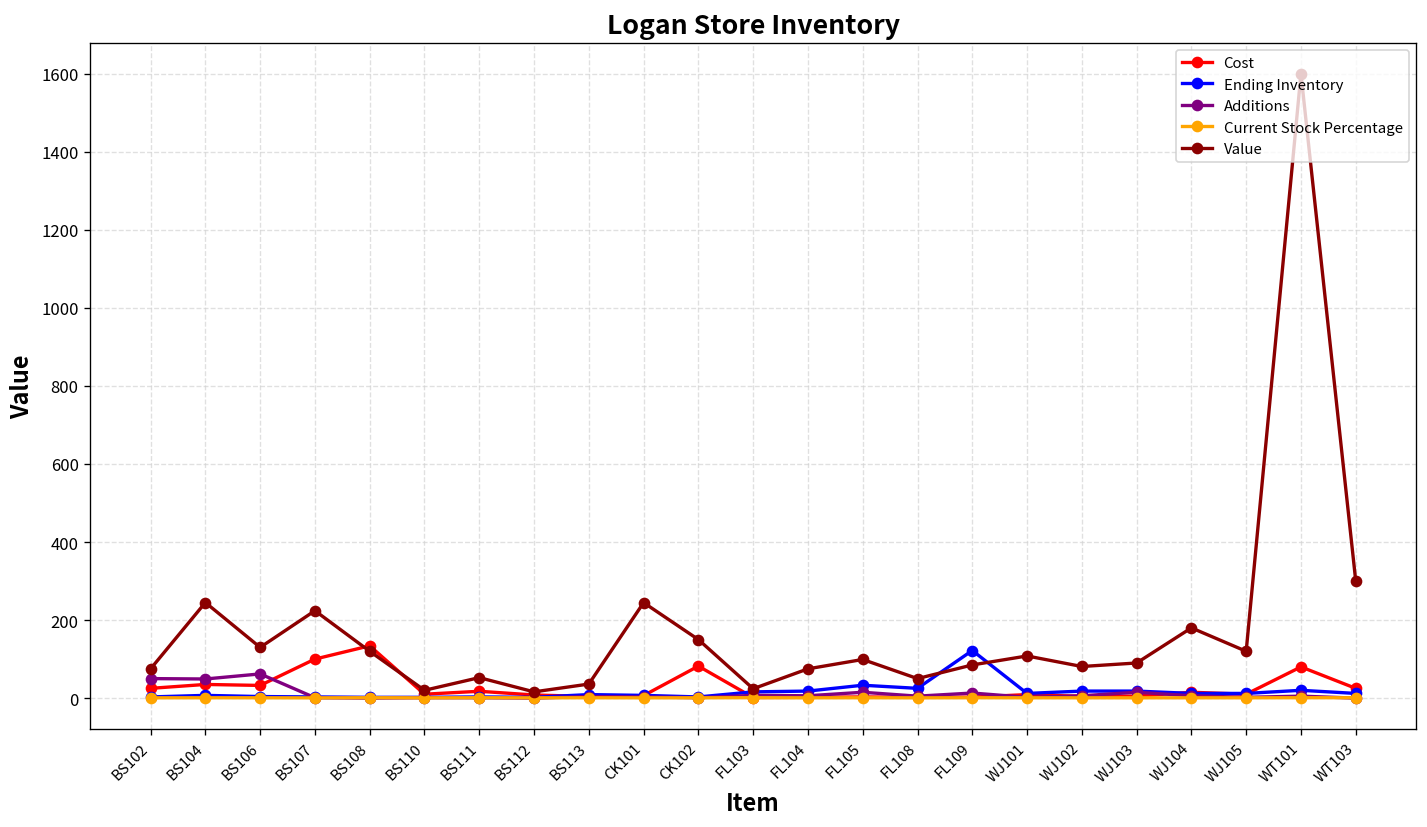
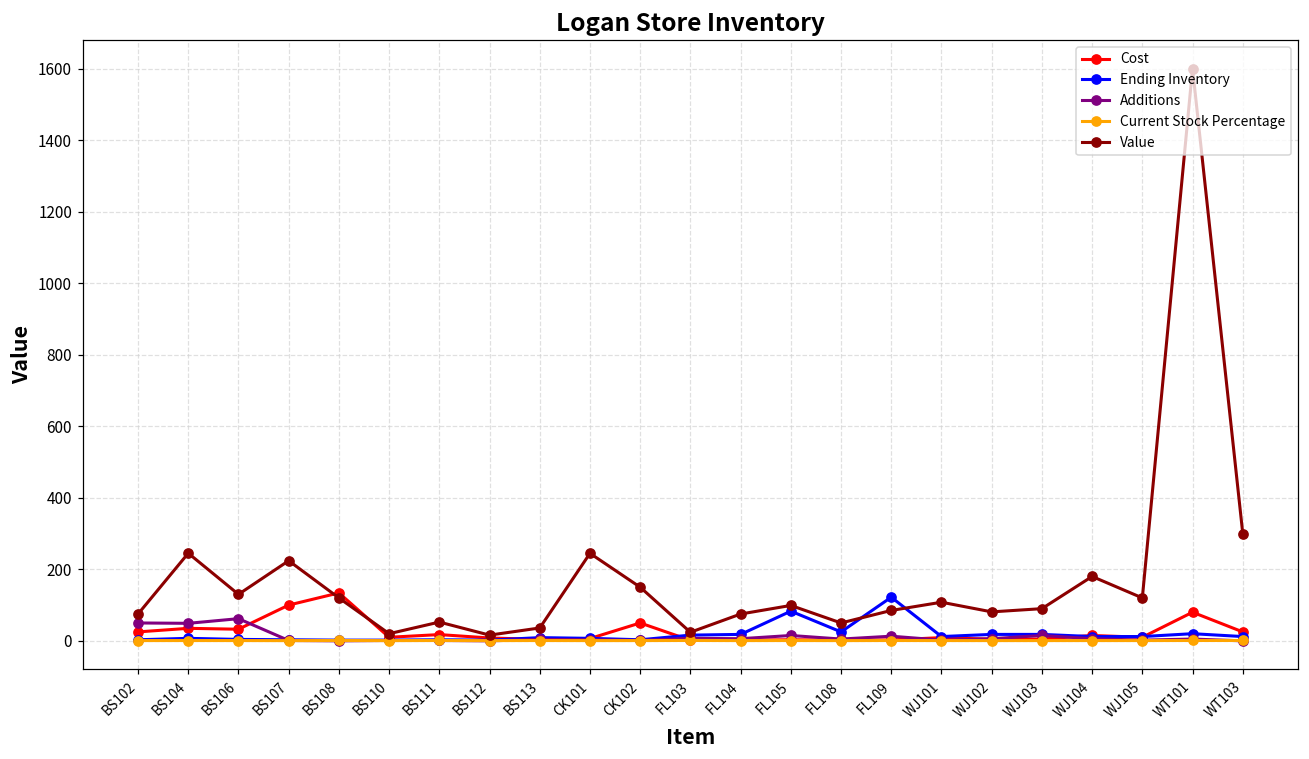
  {
    "Cost": {
      "BS102": 30,
      "BS104": 40,
      "BS106": 30,
      "BS107": 100,
      "BS108": 130,
      "BS110": 10,
      "BS111": 20,
-     "CK102": 80,
+     "CK102": 50,
      "WT101": 80,
      "WT103": 30
    },
    "Ending Inventory": {
      "FL103": 20,
      "FL104": 20,
-     "FL105": 30,
+     "FL105": 80,
      "FL108": 30,
      "FL109": 120,
      "WJ102": 20,
      "WT101": 20,
      "WT103": 10
    },
    "Additions": {
      "BS102": 50,
      "BS104": 50,
      "BS106": 60,
      "FL105": 20,
      "FL109": 10
    },
    "Value": {
      "BS102": 80,
      "BS104": 250,
      "BS106": 130,
      "BS107": 220,
      "BS108": 120,
      "BS110": 20,
      "BS111": 50,
      "BS112": 20,
      "BS113": 40,
      "CK101": 240,
      "CK102": 150,
      "FL103": 20,
      "FL104": 80,
      "FL105": 100,
      "FL108": 50,
      "FL109": 90,
      "WJ101": 110,
      "WJ102": 80,
      "WJ103": 90,
      "WJ104": 180,
      "WJ105": 120,
      "WT103": 300
    }
  }
